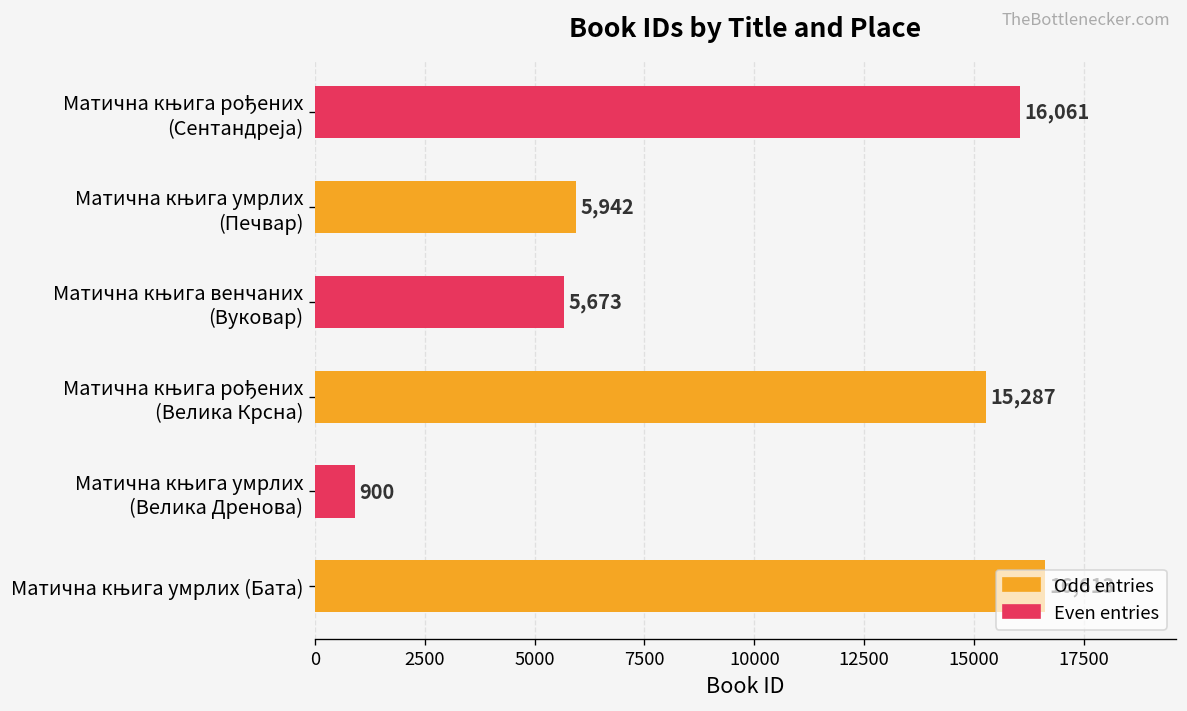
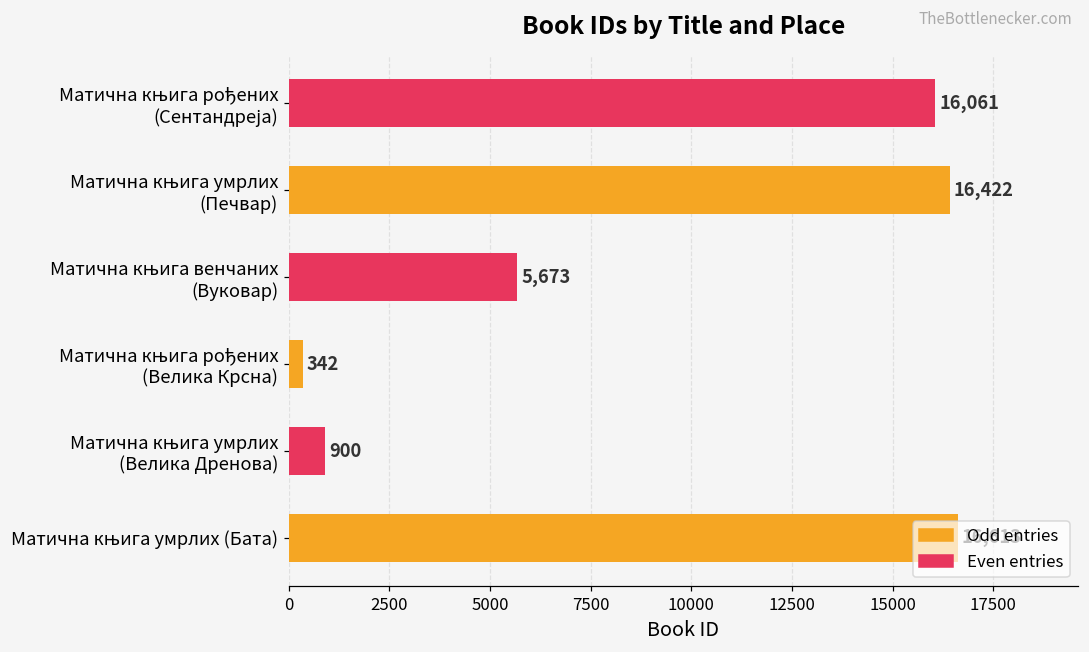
  {
    "Матична књига рођених (Сентандреја)": "16,061",
-   "Матична књига умрлих (Печвар)": "5,942",
+   "Матична књига умрлих (Печвар)": "16,422",
    "Матична књига венчаних (Вуковар)": "5,673",
-   "Матична књига рођених (Велика Крсна)": "15,287",
+   "Матична књига рођених (Велика Крсна)": "342",
    "Матична књига умрлих (Велика Дренова)": "900"
  }
